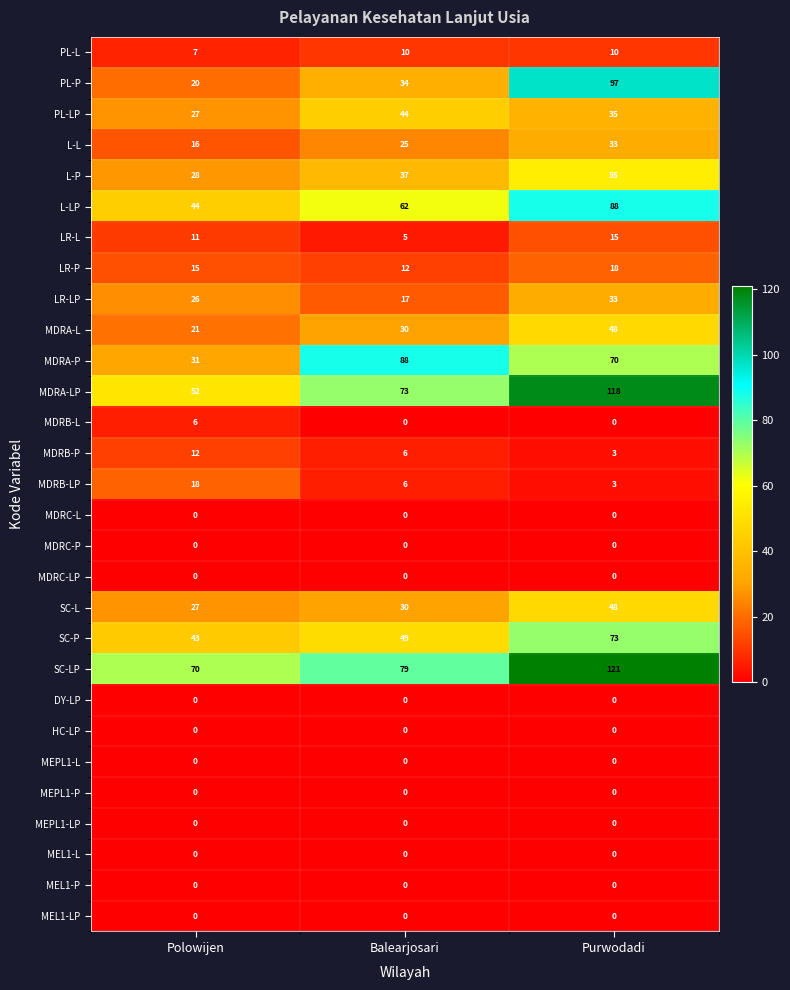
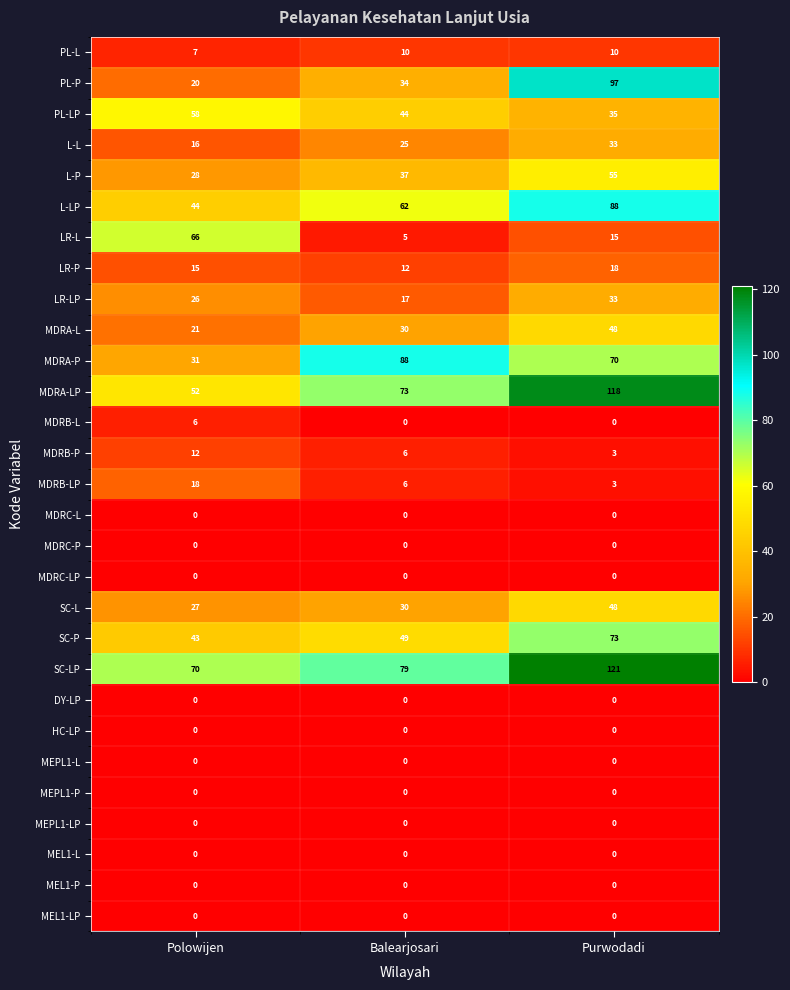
  {
    "PL-L": {
      "Polowijen": 7,
      "Balearjosari": 10,
      "Purwodadi": 10
    },
    "PL-P": {
      "Polowijen": 20,
      "Balearjosari": 34,
      "Purwodadi": 97
    },
    "PL-LP": {
-     "Polowijen": 27,
+     "Polowijen": 58,
      "Balearjosari": 44,
      "Purwodadi": 35
    },
    "L-L": {
      "Polowijen": 16,
      "Balearjosari": 25,
      "Purwodadi": 33
    },
    "L-P": {
      "Polowijen": 28,
      "Balearjosari": 37,
      "Purwodadi": 55
    },
    "L-LP": {
      "Polowijen": 44,
      "Balearjosari": 62,
      "Purwodadi": 88
    },
    "LR-L": {
-     "Polowijen": 11,
+     "Polowijen": 66,
      "Balearjosari": 5,
      "Purwodadi": 15
    },
    "LR-P": {
      "Polowijen": 15,
      "Balearjosari": 12,
      "Purwodadi": 18
    },
    "LR-LP": {
      "Polowijen": 26,
      "Balearjosari": 17,
      "Purwodadi": 33
    },
    "MDRA-L": {
      "Polowijen": 21,
      "Balearjosari": 30,
      "Purwodadi": 48
    },
    "MDRA-P": {
      "Polowijen": 31,
      "Balearjosari": 88,
      "Purwodadi": 70
    },
    "MDRA-LP": {
      "Polowijen": 52,
      "Balearjosari": 73,
      "Purwodadi": 118
    },
    "MDRB-L": {
      "Polowijen": 6,
      "Balearjosari": 0,
      "Purwodadi": 0
    },
    "MDRB-P": {
      "Polowijen": 12,
      "Balearjosari": 6,
      "Purwodadi": 3
    },
    "MDRB-LP": {
      "Polowijen": 18,
      "Balearjosari": 6,
      "Purwodadi": 3
    },
    "MDRC-L": {
      "Polowijen": 0,
      "Balearjosari": 0,
      "Purwodadi": 0
    },
    "MDRC-P": {
      "Polowijen": 0,
      "Balearjosari": 0,
      "Purwodadi": 0
    },
    "MDRC-LP": {
      "Polowijen": 0,
      "Balearjosari": 0,
      "Purwodadi": 0
    },
    "SC-L": {
      "Polowijen": 27,
      "Balearjosari": 30,
      "Purwodadi": 48
    },
    "SC-P": {
      "Polowijen": 43,
      "Balearjosari": 49,
      "Purwodadi": 73
    },
    "SC-LP": {
      "Polowijen": 70,
      "Balearjosari": 79,
      "Purwodadi": 121
    },
    "DY-LP": {
      "Polowijen": 0,
      "Balearjosari": 0,
      "Purwodadi": 0
    },
    "HC-LP": {
      "Polowijen": 0,
      "Balearjosari": 0,
      "Purwodadi": 0
    },
    "MEPL1-L": {
      "Polowijen": 0,
      "Balearjosari": 0,
      "Purwodadi": 0
    },
    "MEPL1-P": {
      "Polowijen": 0,
      "Balearjosari": 0,
      "Purwodadi": 0
    },
    "MEPL1-LP": {
      "Polowijen": 0,
      "Balearjosari": 0,
      "Purwodadi": 0
    },
    "MEL1-L": {
      "Polowijen": 0,
      "Balearjosari": 0,
      "Purwodadi": 0
    },
    "MEL1-P": {
      "Polowijen": 0,
      "Balearjosari": 0,
      "Purwodadi": 0
    },
    "MEL1-LP": {
      "Polowijen": 0,
      "Balearjosari": 0,
      "Purwodadi": 0
    }
  }
